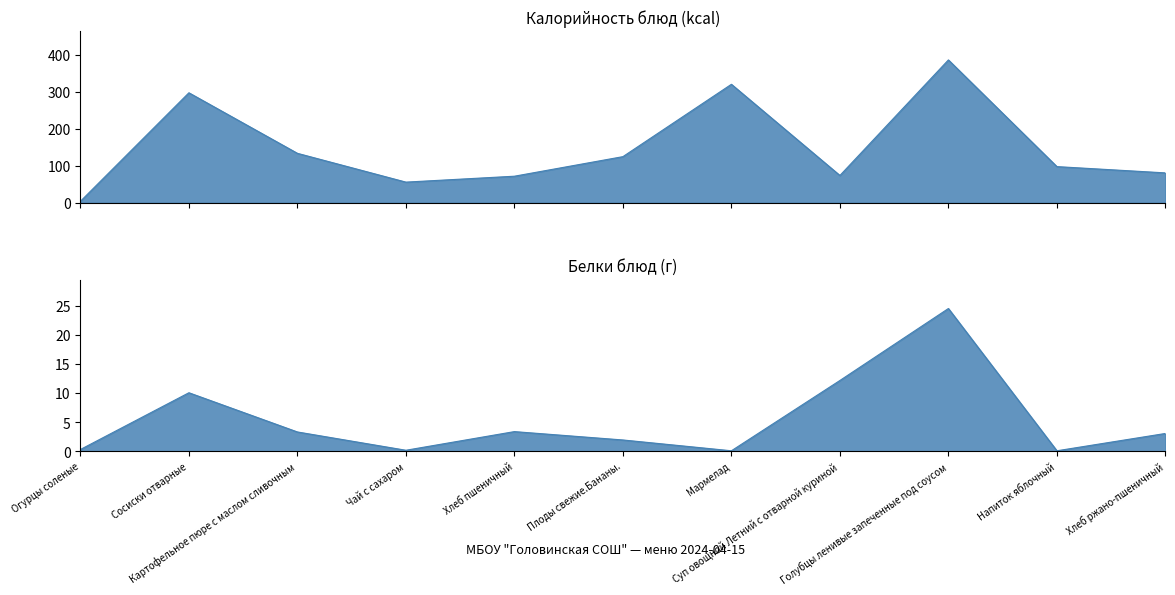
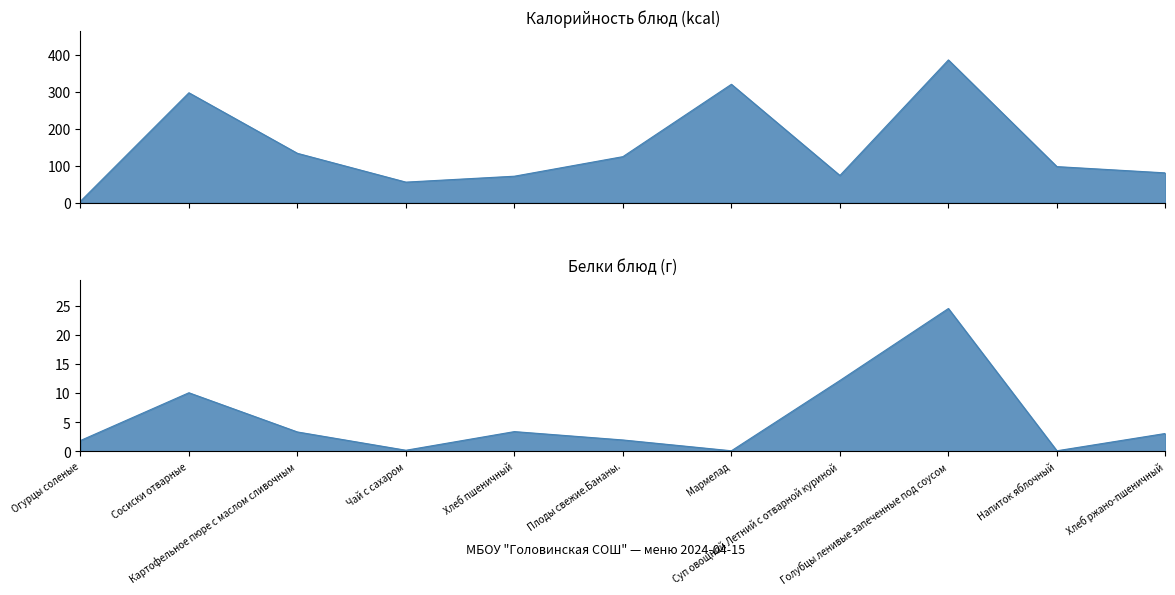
  {
    "Белки блюд (г)": {
-     "Огурцы соленые": 0,
+     "Огурцы соленые": 2,
      "Сосиски отварные": 10,
      "Картофельное пюре с маслом сливочным": 3,
      "Чай с сахаром": 0,
      "Хлеб пшеничный": 3,
      "Плоды свежие.Бананы.": 2,
      "Мармелад": 0,
      "Суп овощной Летний с отварной куриной": 12,
      "Голубцы ленивые запеченные под соусом": 25,
      "Напиток яблочный": 0,
      "Хлеб ржано-пшеничный": 3
    }
  }
